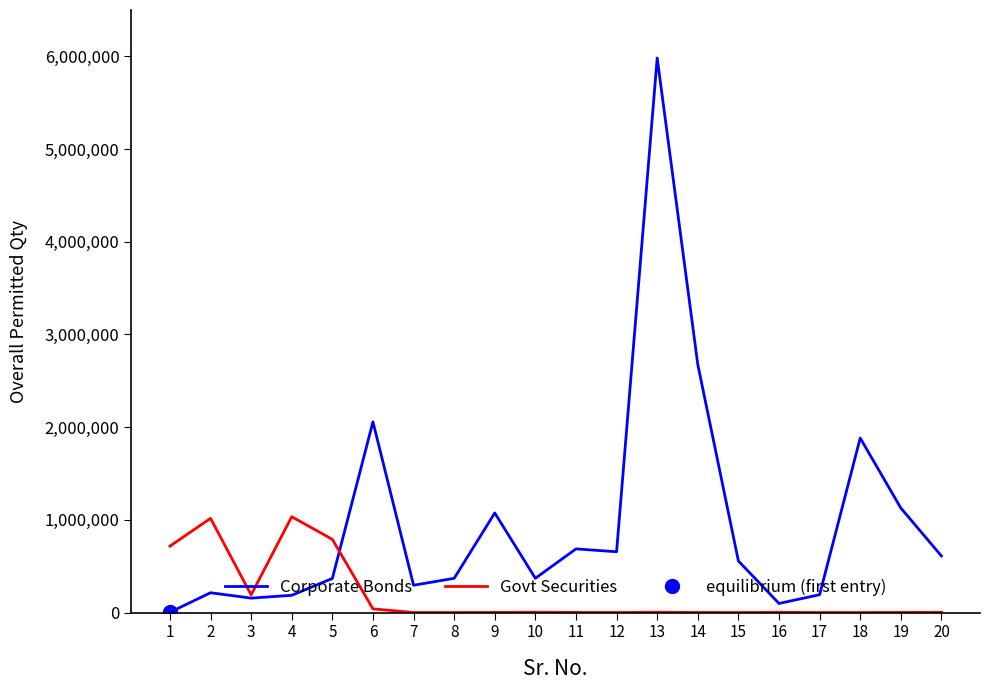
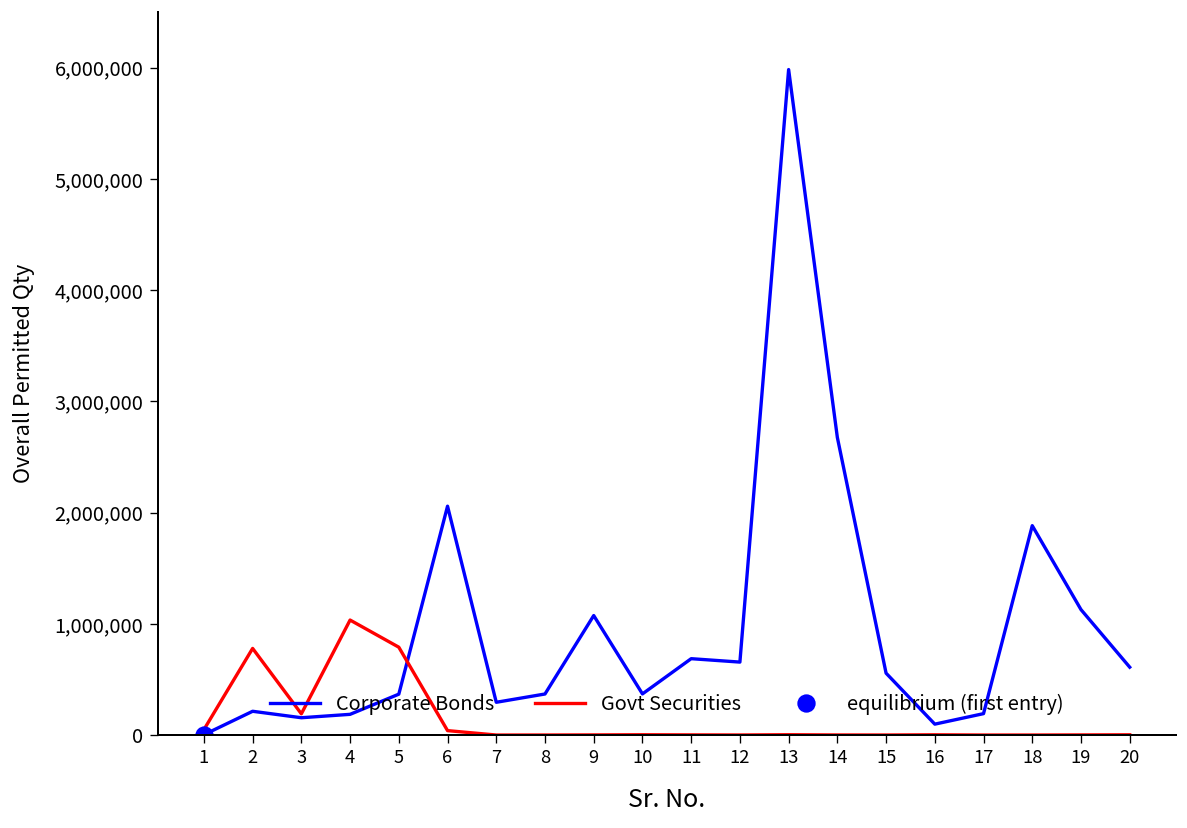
  {
    "Govt Securities": {
-     "1": "700,000",
-     "2": "1,000,000",
+     "1": "0",
+     "2": "800,000",
      "3": "200,000",
      "4": "1,000,000",
      "5": "800,000",
      "6": "0",
      "7": "0",
      "8": "0",
      "9": "0",
      "10": "0",
      "11": "0",
      "12": "0",
      "13": "0",
      "14": "0",
      "15": "0",
      "16": "0",
      "17": "0",
      "18": "0",
      "19": "0",
      "20": "0"
    }
  }
